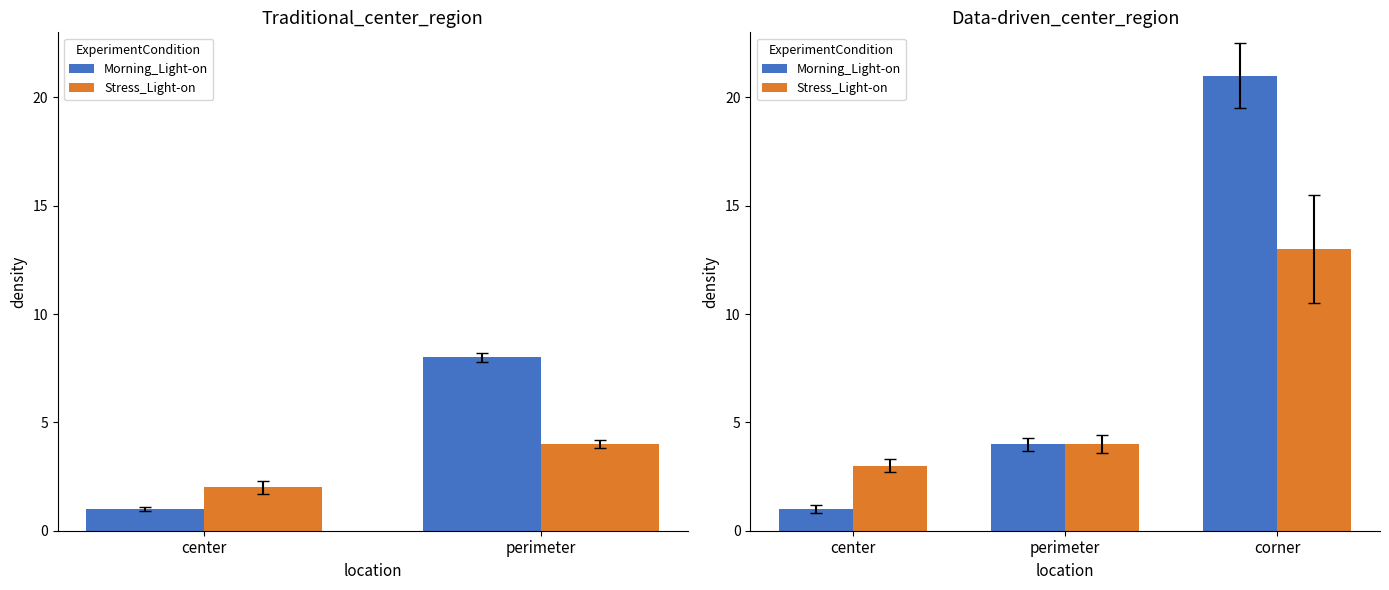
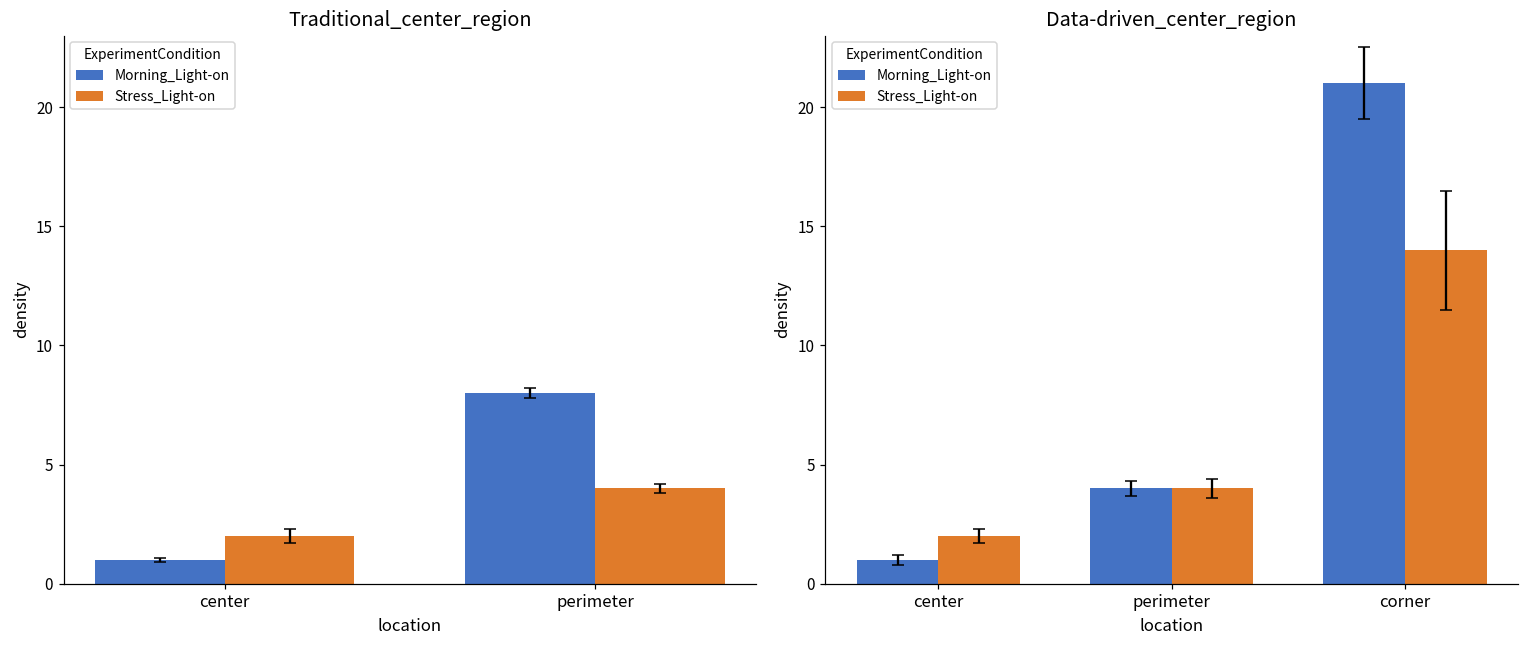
  {
    "Traditional_center_region": {
      "Stress_Light-on": {
        "center": 2.0,
        "perimeter": 4.0
      }
    },
    "Data-driven_center_region": {
      "Stress_Light-on": {
-       "center": 3,
+       "center": 2,
        "perimeter": 4,
-       "corner": 13
+       "corner": 14
      }
    }
  }
